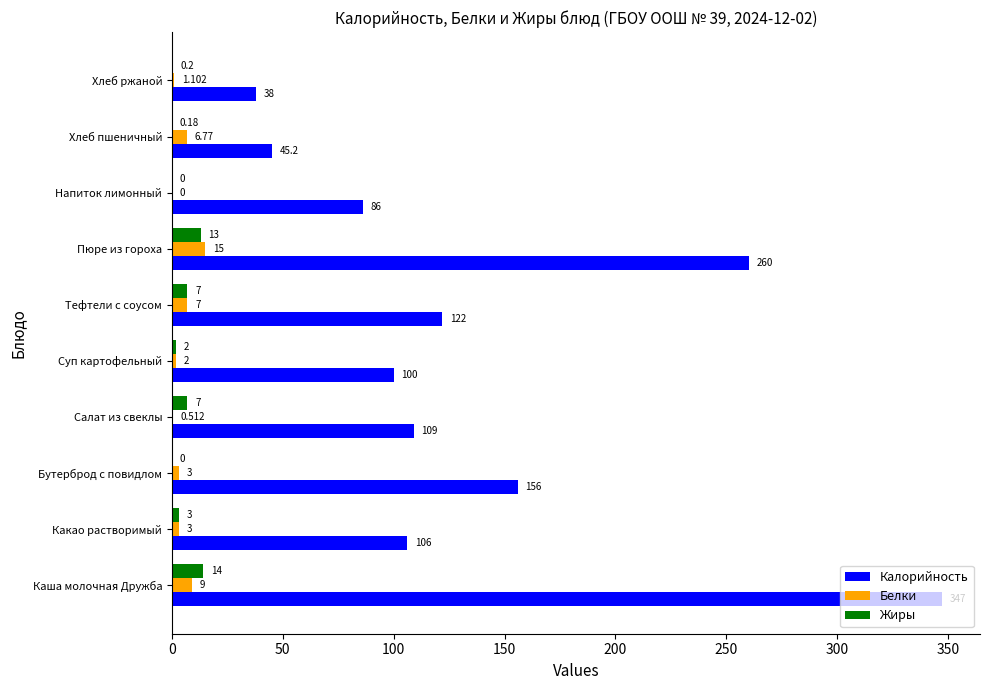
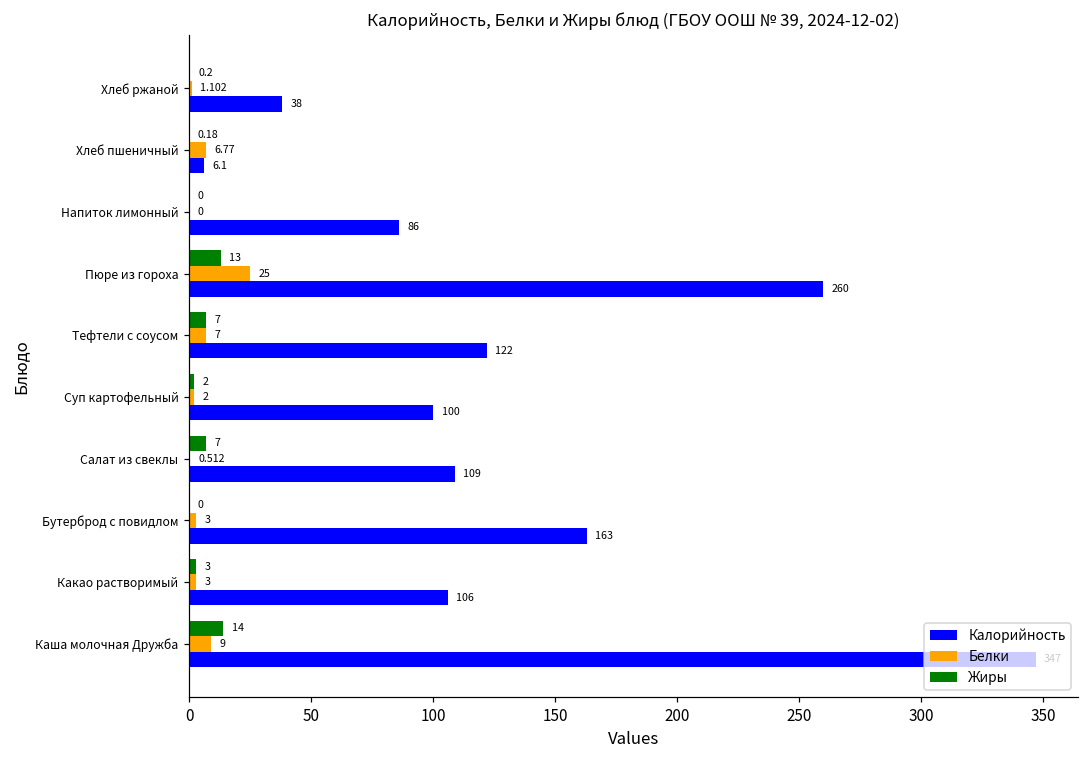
  {
    "Калорийность": {
      "Хлеб ржаной": 38,
-     "Хлеб пшеничный": 45.2,
+     "Хлеб пшеничный": 6.1,
      "Напиток лимонный": 86,
      "Пюре из гороха": 260,
      "Тефтели с соусом": 122,
      "Суп картофельный": 100,
      "Салат из свеклы": 109,
-     "Бутерброд с повидлом": 156,
+     "Бутерброд с повидлом": 163,
      "Какао растворимый": 106
    },
    "Белки": {
      "Хлеб ржаной": 1.102,
      "Хлеб пшеничный": 6.77,
      "Напиток лимонный": 0,
-     "Пюре из гороха": 15,
+     "Пюре из гороха": 25,
      "Тефтели с соусом": 7,
      "Суп картофельный": 2,
      "Салат из свеклы": 0.512,
      "Бутерброд с повидлом": 3,
      "Какао растворимый": 3,
      "Каша молочная Дружба": 9
    },
    "Жиры": {
      "Хлеб ржаной": 0.2,
      "Хлеб пшеничный": 0.18,
      "Напиток лимонный": 0,
      "Пюре из гороха": 13,
      "Тефтели с соусом": 7,
      "Суп картофельный": 2,
      "Салат из свеклы": 7,
      "Бутерброд с повидлом": 0,
      "Какао растворимый": 3,
      "Каша молочная Дружба": 14
    }
  }
